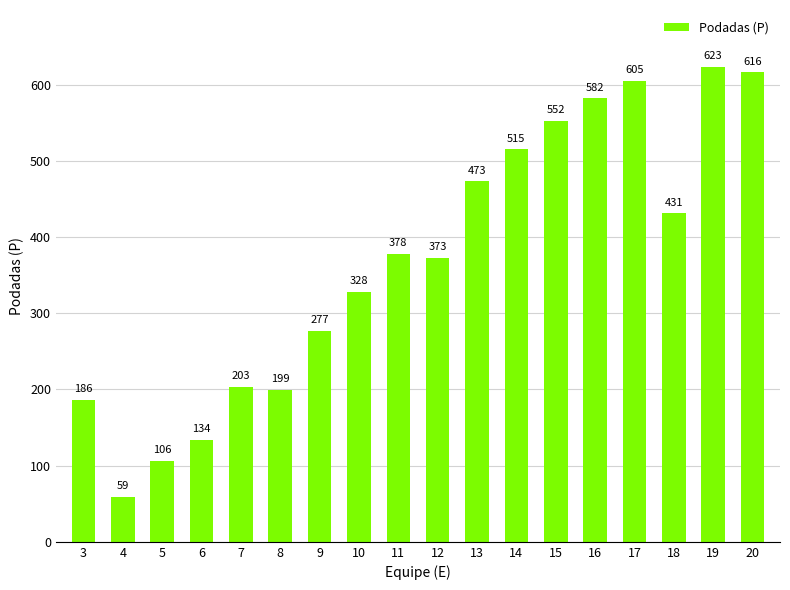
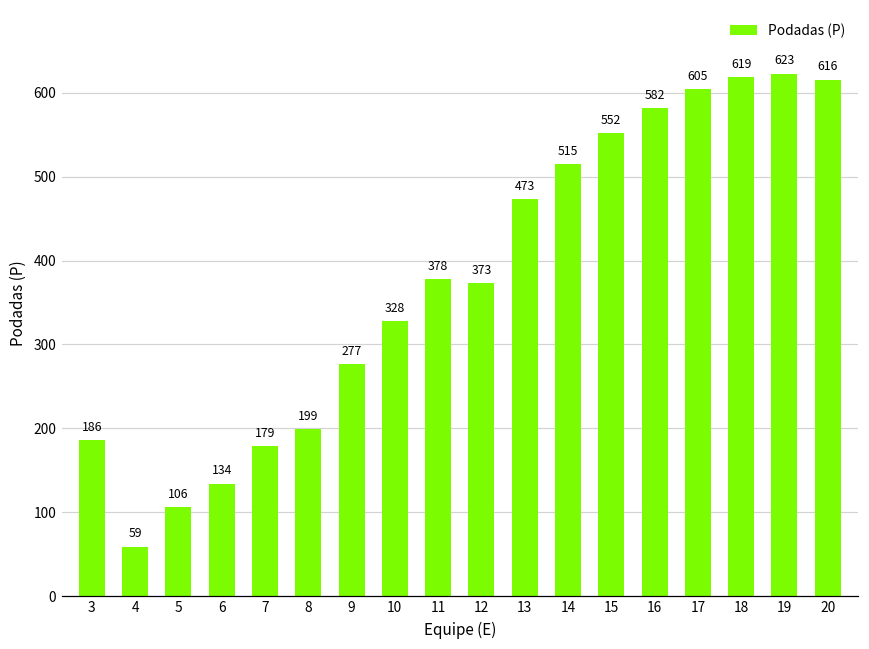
  {
    "3": 186,
    "4": 59,
    "5": 106,
    "6": 134,
-   "7": 203,
+   "7": 179,
    "8": 199,
    "9": 277,
    "10": 328,
    "11": 378,
    "12": 373,
    "13": 473,
    "14": 515,
    "15": 552,
    "16": 582,
    "17": 605,
-   "18": 431,
+   "18": 619,
    "19": 623,
    "20": 616
  }
